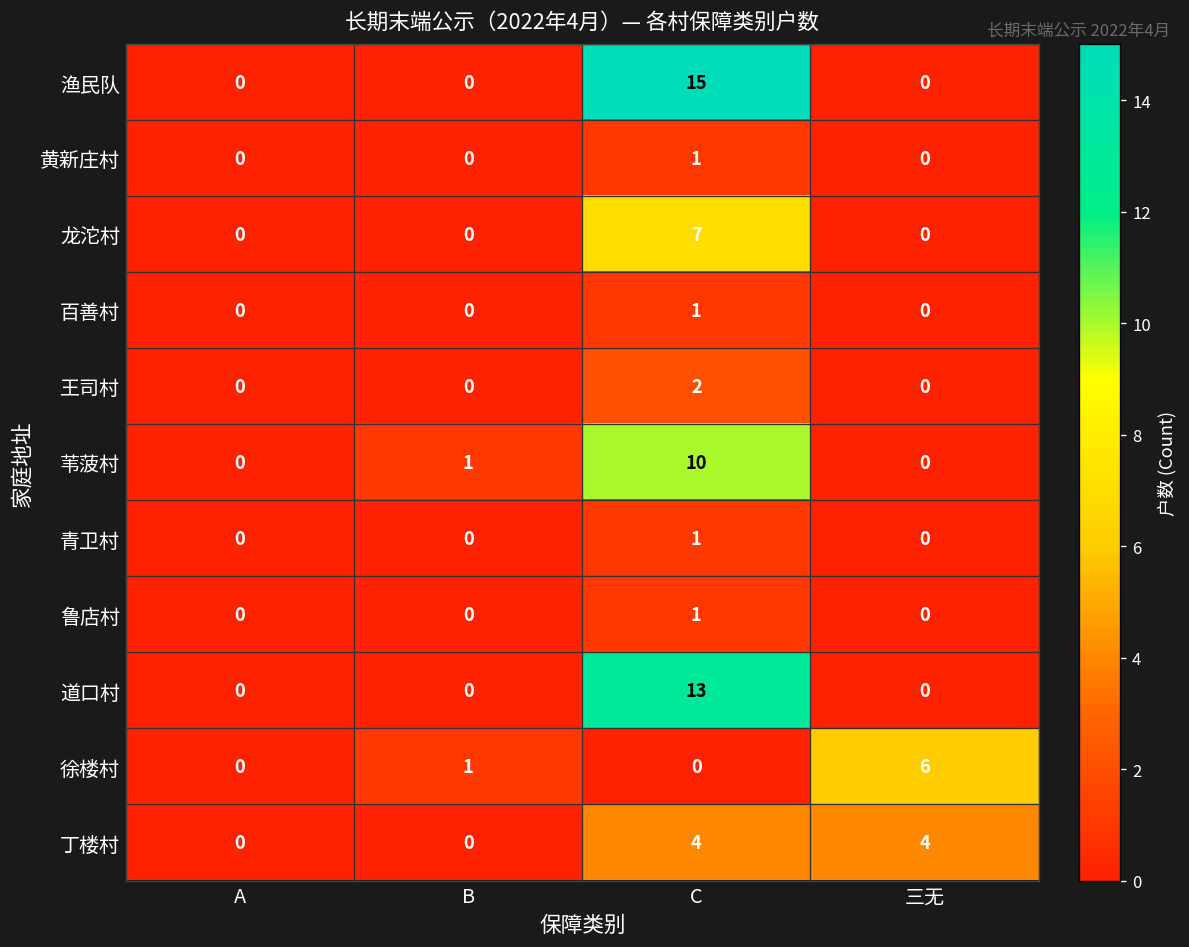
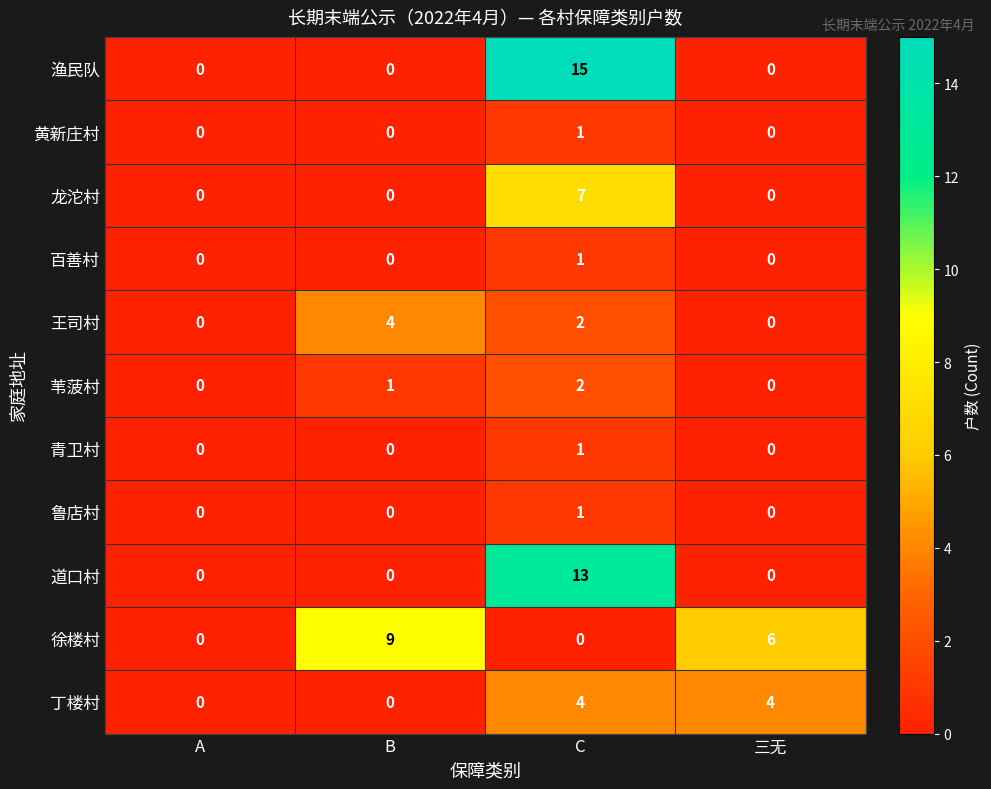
  {
    "渔民队": {
      "A": 0,
      "B": 0,
      "C": 15,
      "三无": 0
    },
    "黄新庄村": {
      "A": 0,
      "B": 0,
      "C": 1,
      "三无": 0
    },
    "龙沱村": {
      "A": 0,
      "B": 0,
      "C": 7,
      "三无": 0
    },
    "百善村": {
      "A": 0,
      "B": 0,
      "C": 1,
      "三无": 0
    },
    "王司村": {
      "A": 0,
-     "B": 0,
+     "B": 4,
      "C": 2,
      "三无": 0
    },
    "苇菠村": {
      "A": 0,
      "B": 1,
-     "C": 10,
+     "C": 2,
      "三无": 0
    },
    "青卫村": {
      "A": 0,
      "B": 0,
      "C": 1,
      "三无": 0
    },
    "鲁店村": {
      "A": 0,
      "B": 0,
      "C": 1,
      "三无": 0
    },
    "道口村": {
      "A": 0,
      "B": 0,
      "C": 13,
      "三无": 0
    },
    "徐楼村": {
      "A": 0,
-     "B": 1,
+     "B": 9,
      "C": 0,
      "三无": 6
    },
    "丁楼村": {
      "A": 0,
      "B": 0,
      "C": 4,
      "三无": 4
    }
  }
